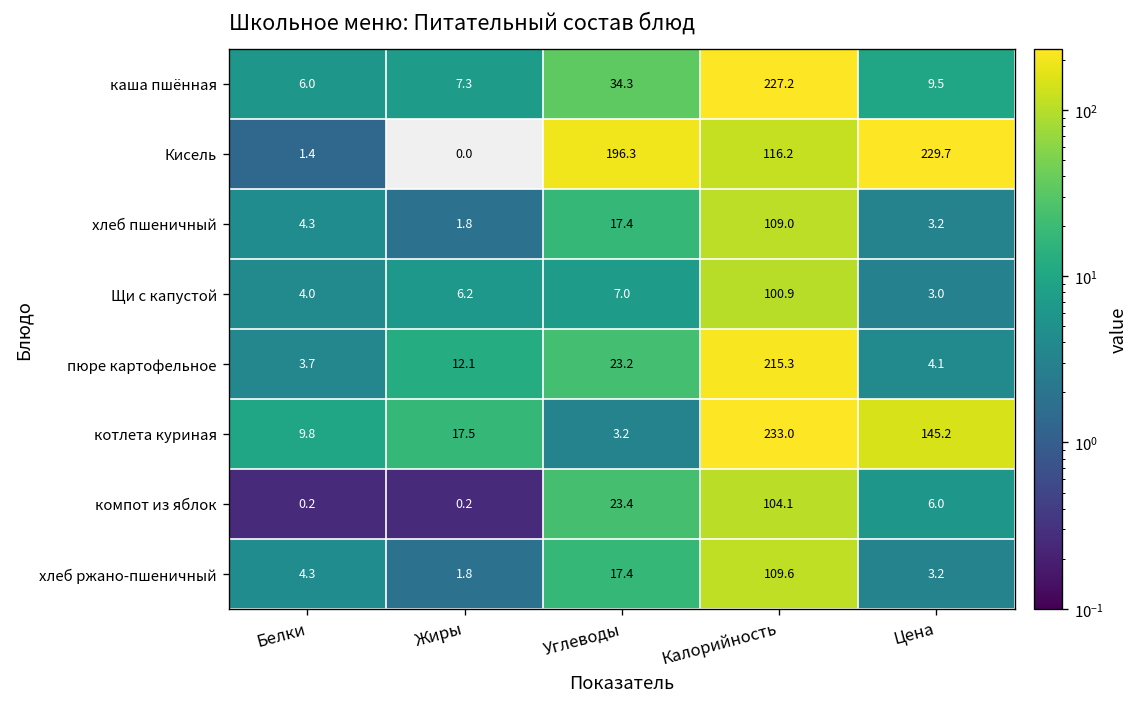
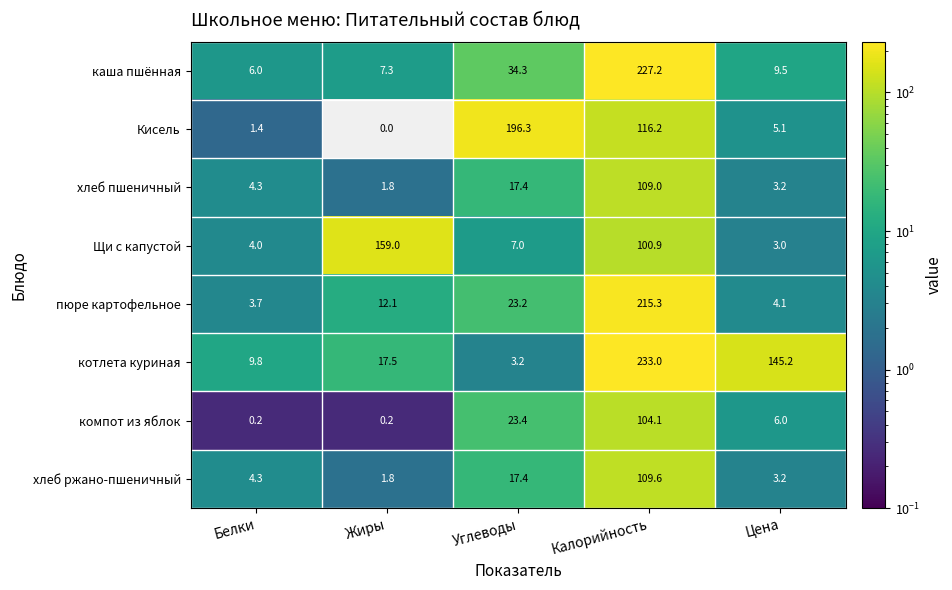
  {
    "каша пшённая": {
      "Белки": 6.0,
      "Жиры": 7.3,
      "Углеводы": 34.3,
      "Калорийность": 227.2,
      "Цена": 9.5
    },
    "Кисель": {
      "Белки": 1.4,
      "Жиры": 0.0,
      "Углеводы": 196.3,
      "Калорийность": 116.2,
-     "Цена": 229.7
+     "Цена": 5.1
    },
    "хлеб пшеничный": {
      "Белки": 4.3,
      "Жиры": 1.8,
      "Углеводы": 17.4,
      "Калорийность": 109.0,
      "Цена": 3.2
    },
    "Щи с капустой": {
      "Белки": 4.0,
-     "Жиры": 6.2,
+     "Жиры": 159.0,
      "Углеводы": 7.0,
      "Калорийность": 100.9,
      "Цена": 3.0
    },
    "пюре картофельное": {
      "Белки": 3.7,
      "Жиры": 12.1,
      "Углеводы": 23.2,
      "Калорийность": 215.3,
      "Цена": 4.1
    },
    "котлета куриная": {
      "Белки": 9.8,
      "Жиры": 17.5,
      "Углеводы": 3.2,
      "Калорийность": 233.0,
      "Цена": 145.2
    },
    "компот из яблок": {
      "Белки": 0.2,
      "Жиры": 0.2,
      "Углеводы": 23.4,
      "Калорийность": 104.1,
      "Цена": 6.0
    },
    "хлеб ржано-пшеничный": {
      "Белки": 4.3,
      "Жиры": 1.8,
      "Углеводы": 17.4,
      "Калорийность": 109.6,
      "Цена": 3.2
    }
  }
